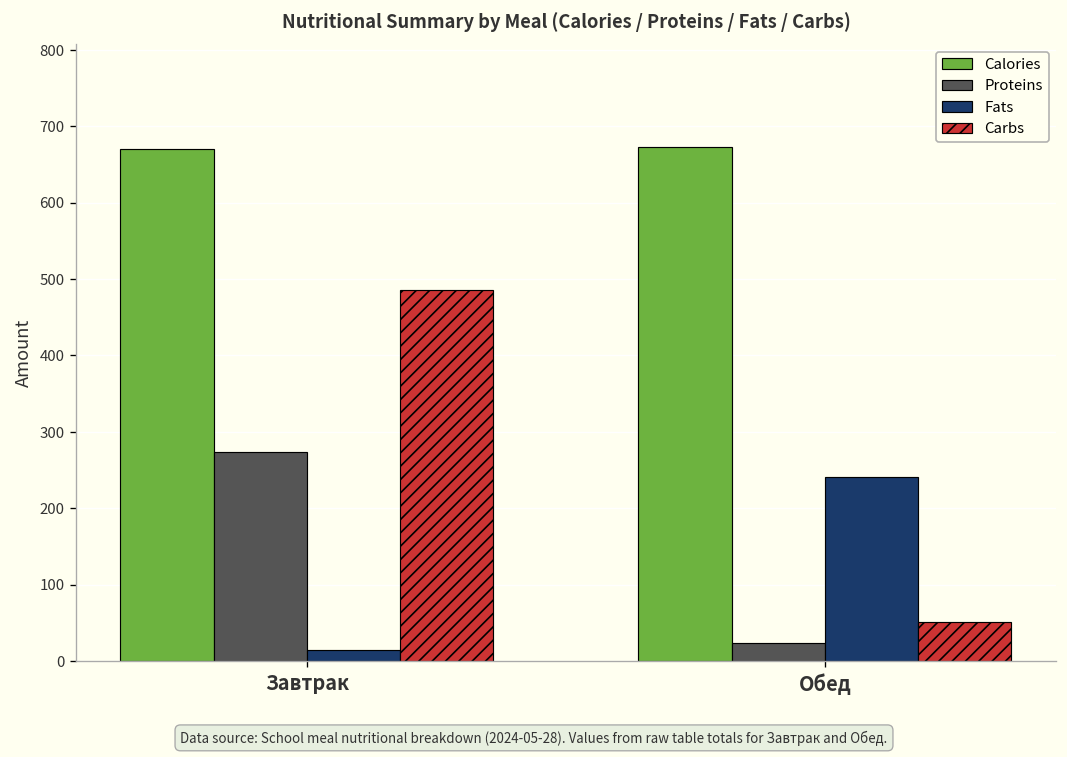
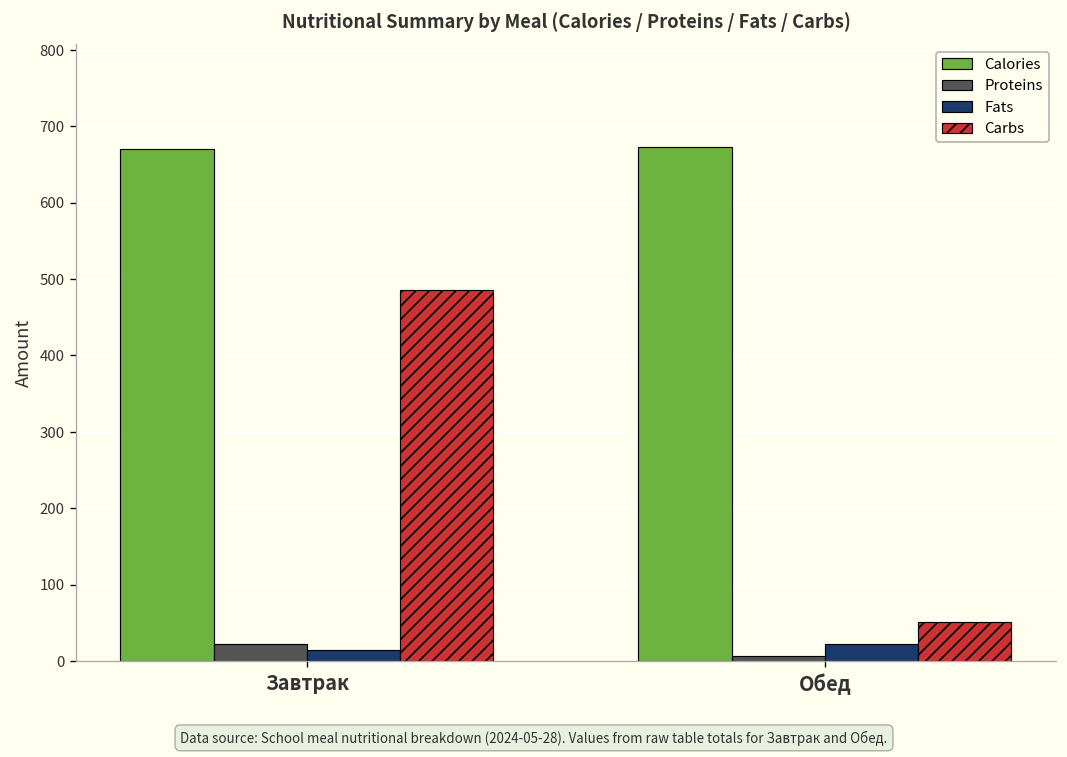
  {
    "Calories": {
      "Завтрак": 670,
      "Обед": 670
    },
    "Proteins": {
-     "Завтрак": 270,
-     "Обед": 20
+     "Завтрак": 20,
+     "Обед": 10
    },
    "Fats": {
      "Завтрак": 20,
-     "Обед": 240
+     "Обед": 20
    },
    "Carbs": {
      "Завтрак": 490,
      "Обед": 50
    }
  }
